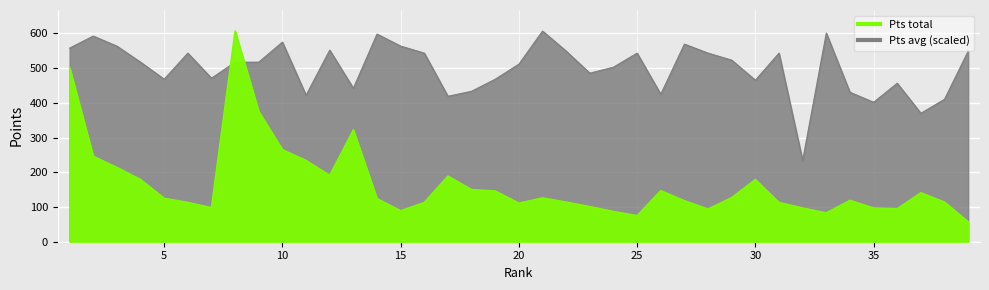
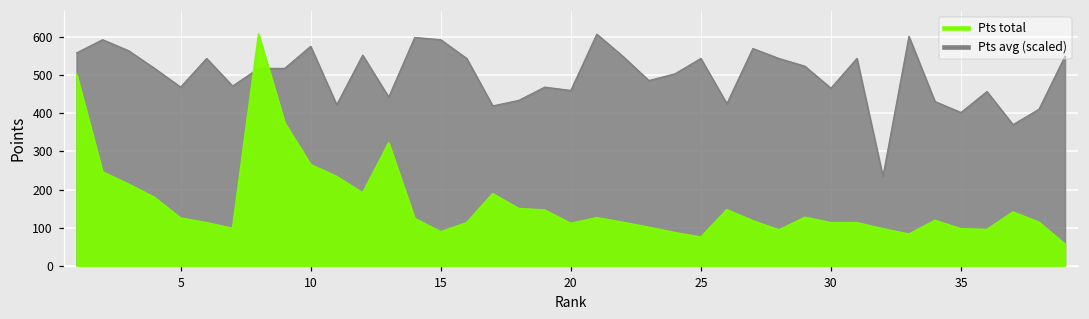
  {
    "Pts avg (scaled)": {
      "5": 470,
      "10": 580,
-     "15": 560,
-     "20": 510,
+     "15": 590,
+     "20": 460,
      "25": 540,
      "30": 470,
      "35": 400
    },
    "Pts total": {
      "5": 130,
      "10": 270,
      "15": 90,
      "20": 110,
      "25": 80,
-     "30": 180,
+     "30": 110,
      "35": 100
    }
  }
